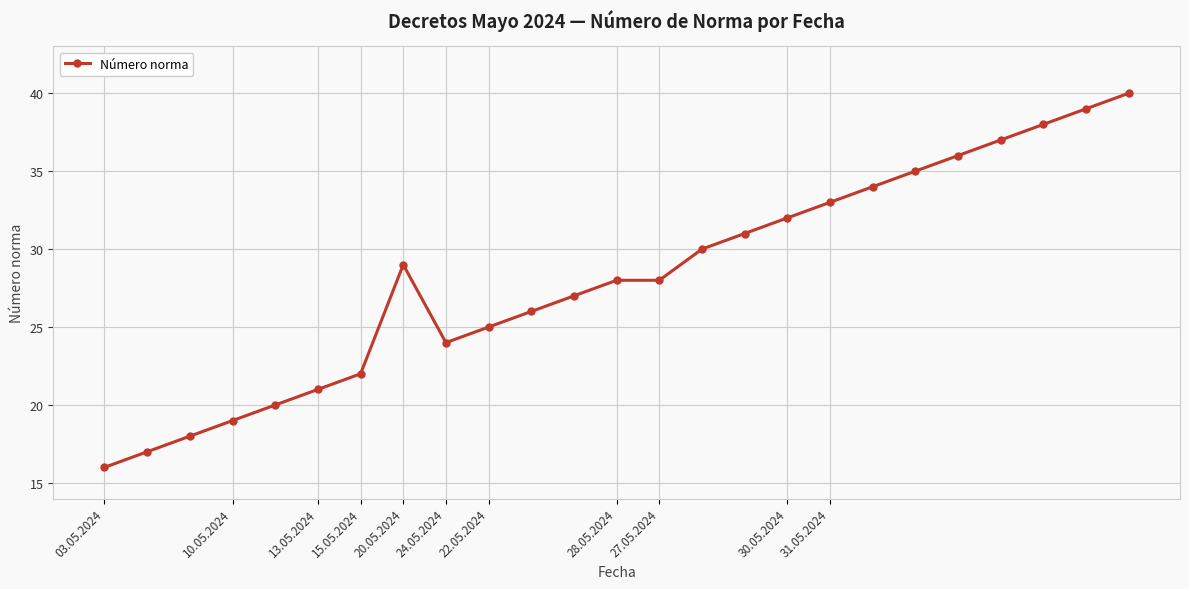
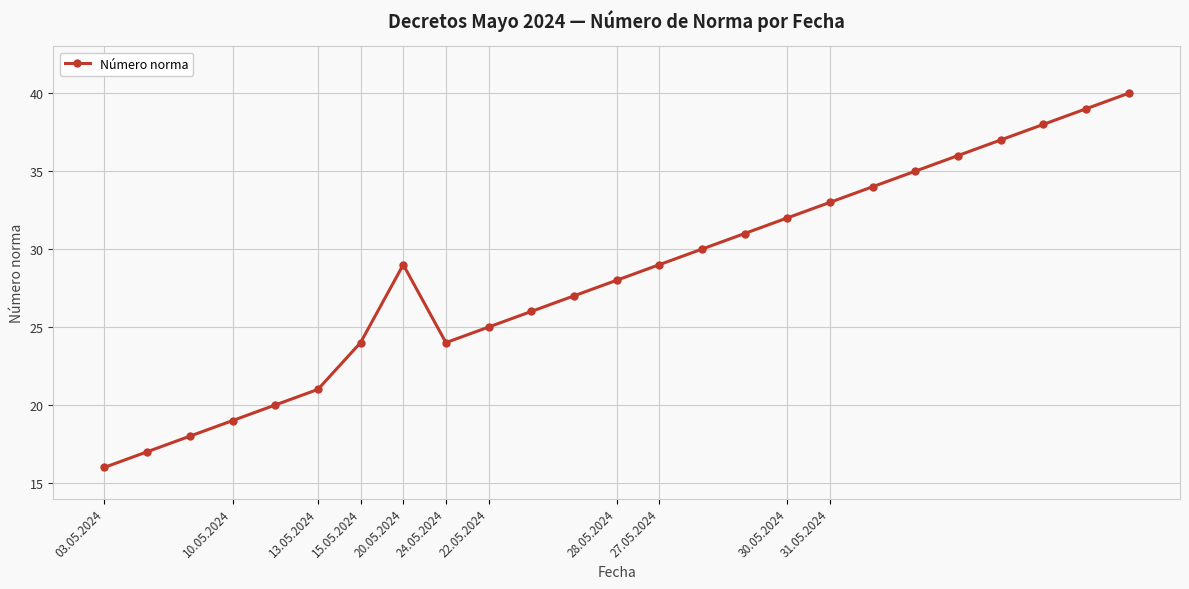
  {
    "13.05.2024": 21,
-   "15.05.2024": 22,
+   "15.05.2024": 24,
    "20.05.2024": 29,
-   "27.05.2024": 28,
+   "27.05.2024": 29,
    "30.05.2024": 32
  }
